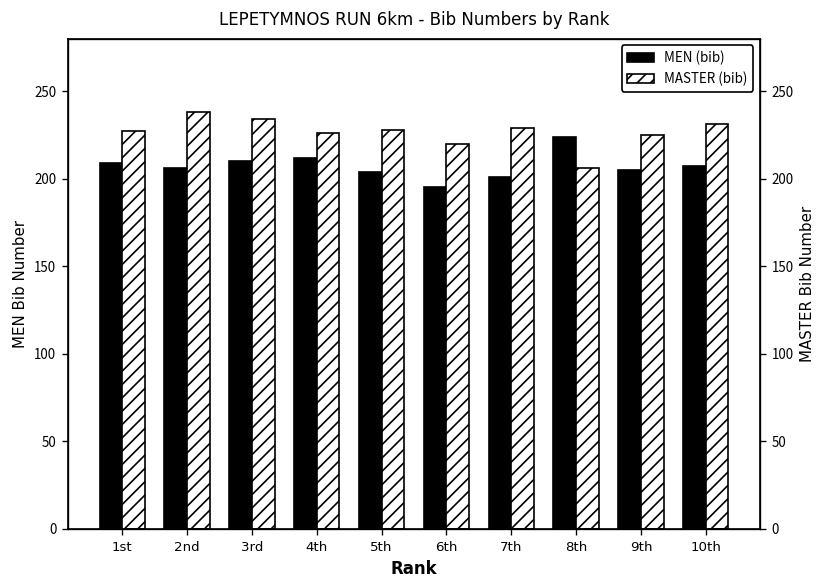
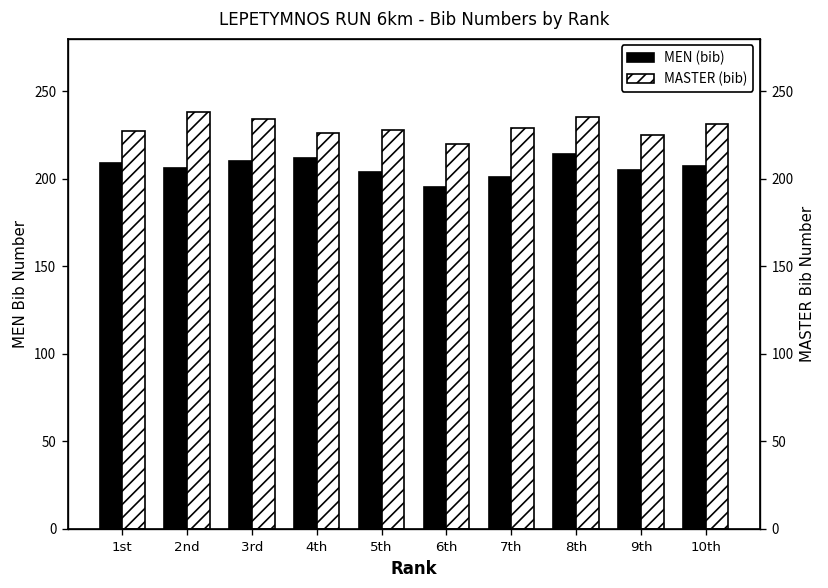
  {
    "MEN (bib)": {
      "1st": 209,
      "2nd": 206,
      "3rd": 210,
      "4th": 212,
      "5th": 204,
      "6th": 195,
      "7th": 201,
-     "8th": 224,
+     "8th": 214,
      "9th": 205,
      "10th": 207
    },
    "MASTER (bib)": {
      "1st": 227,
      "2nd": 238,
      "3rd": 234,
      "4th": 226,
      "5th": 228,
      "6th": 220,
      "7th": 229,
-     "8th": 206,
+     "8th": 235,
      "9th": 225,
      "10th": 231
    }
  }
